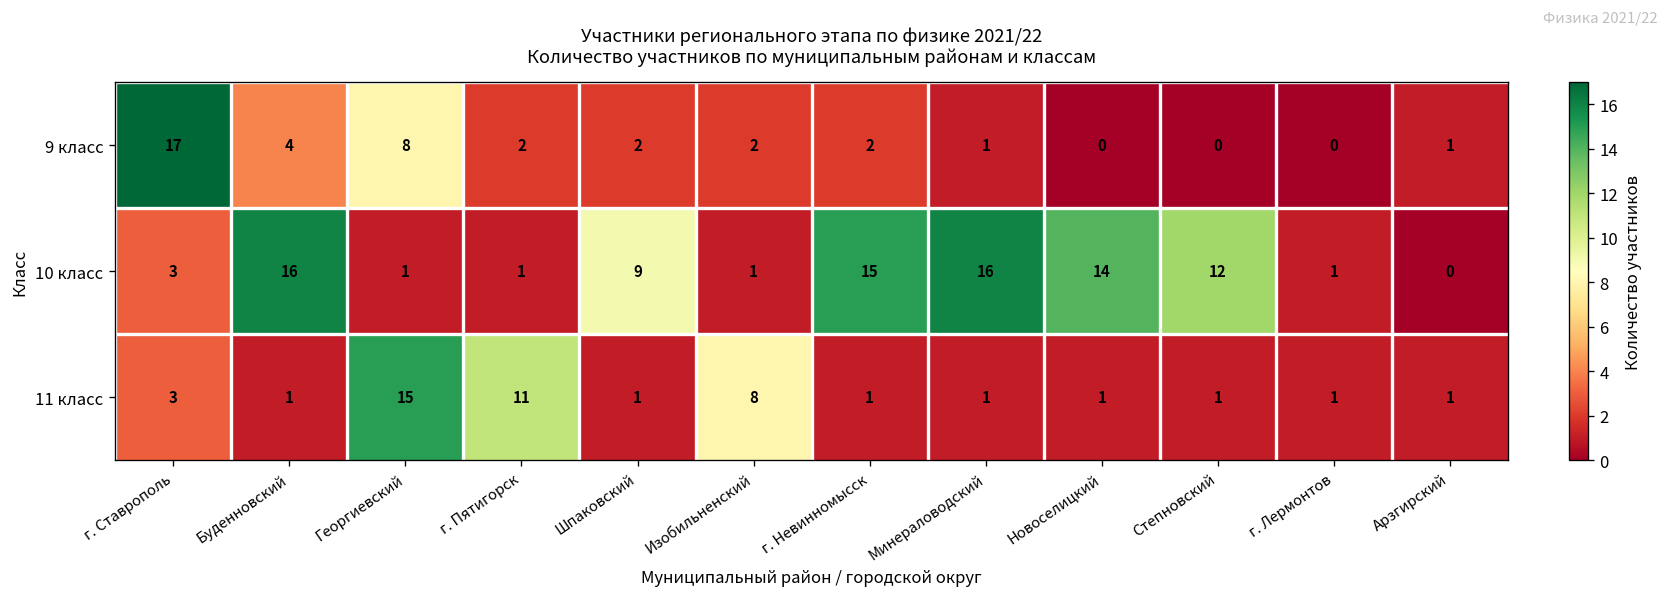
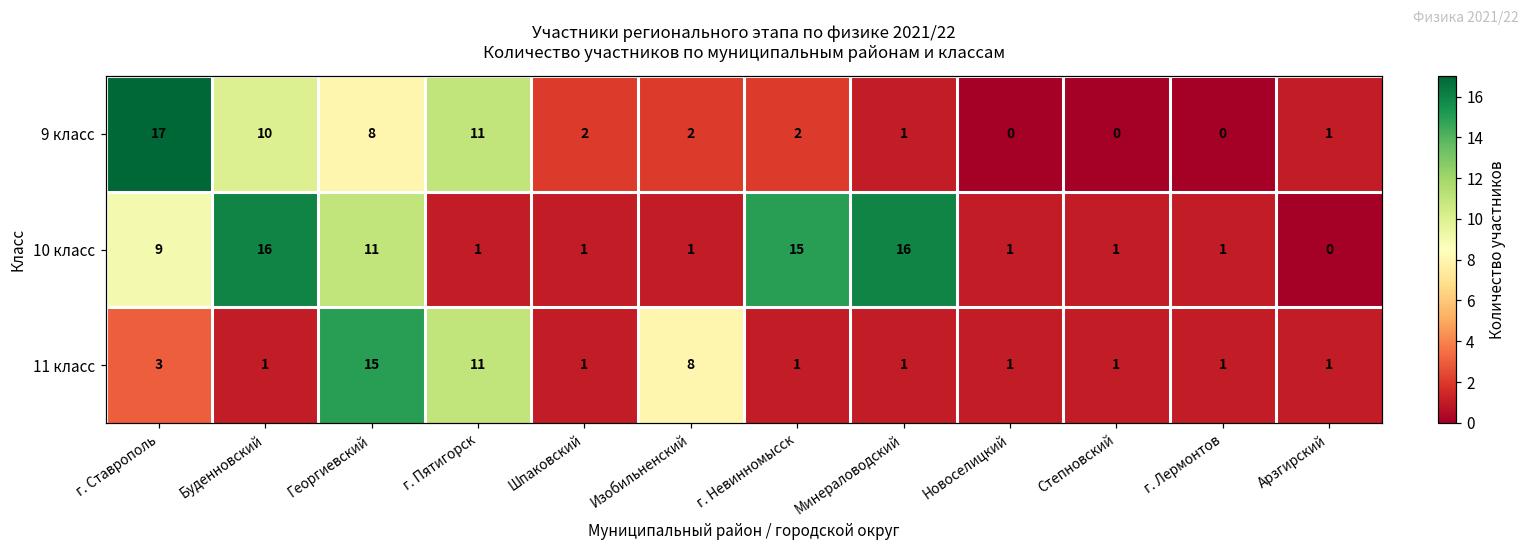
  {
    "9 класс": {
      "г. Ставрополь": 17,
-     "Буденновский": 4,
+     "Буденновский": 10,
      "Георгиевский": 8,
-     "г. Пятигорск": 2,
+     "г. Пятигорск": 11,
      "Шпаковский": 2,
      "Изобильненский": 2,
      "г. Невинномысск": 2,
      "Минераловодский": 1,
      "Новоселицкий": 0,
      "Степновский": 0,
      "г. Лермонтов": 0,
      "Арзгирский": 1
    },
    "10 класс": {
-     "г. Ставрополь": 3,
+     "г. Ставрополь": 9,
      "Буденновский": 16,
-     "Георгиевский": 1,
+     "Георгиевский": 11,
      "г. Пятигорск": 1,
-     "Шпаковский": 9,
+     "Шпаковский": 1,
      "Изобильненский": 1,
      "г. Невинномысск": 15,
      "Минераловодский": 16,
-     "Новоселицкий": 14,
-     "Степновский": 12,
+     "Новоселицкий": 1,
+     "Степновский": 1,
      "г. Лермонтов": 1,
      "Арзгирский": 0
    },
    "11 класс": {
      "г. Ставрополь": 3,
      "Буденновский": 1,
      "Георгиевский": 15,
      "г. Пятигорск": 11,
      "Шпаковский": 1,
      "Изобильненский": 8,
      "г. Невинномысск": 1,
      "Минераловодский": 1,
      "Новоселицкий": 1,
      "Степновский": 1,
      "г. Лермонтов": 1,
      "Арзгирский": 1
    }
  }
